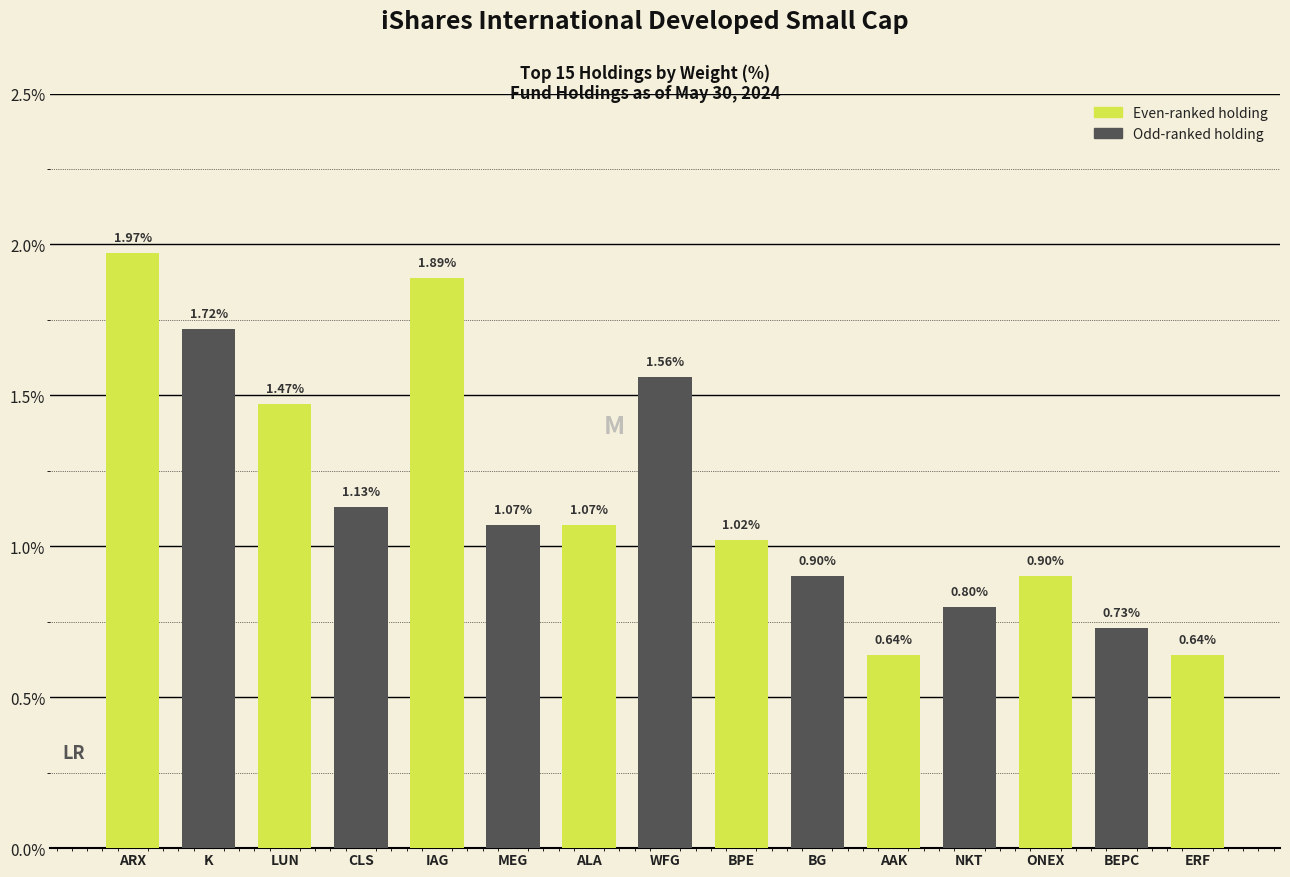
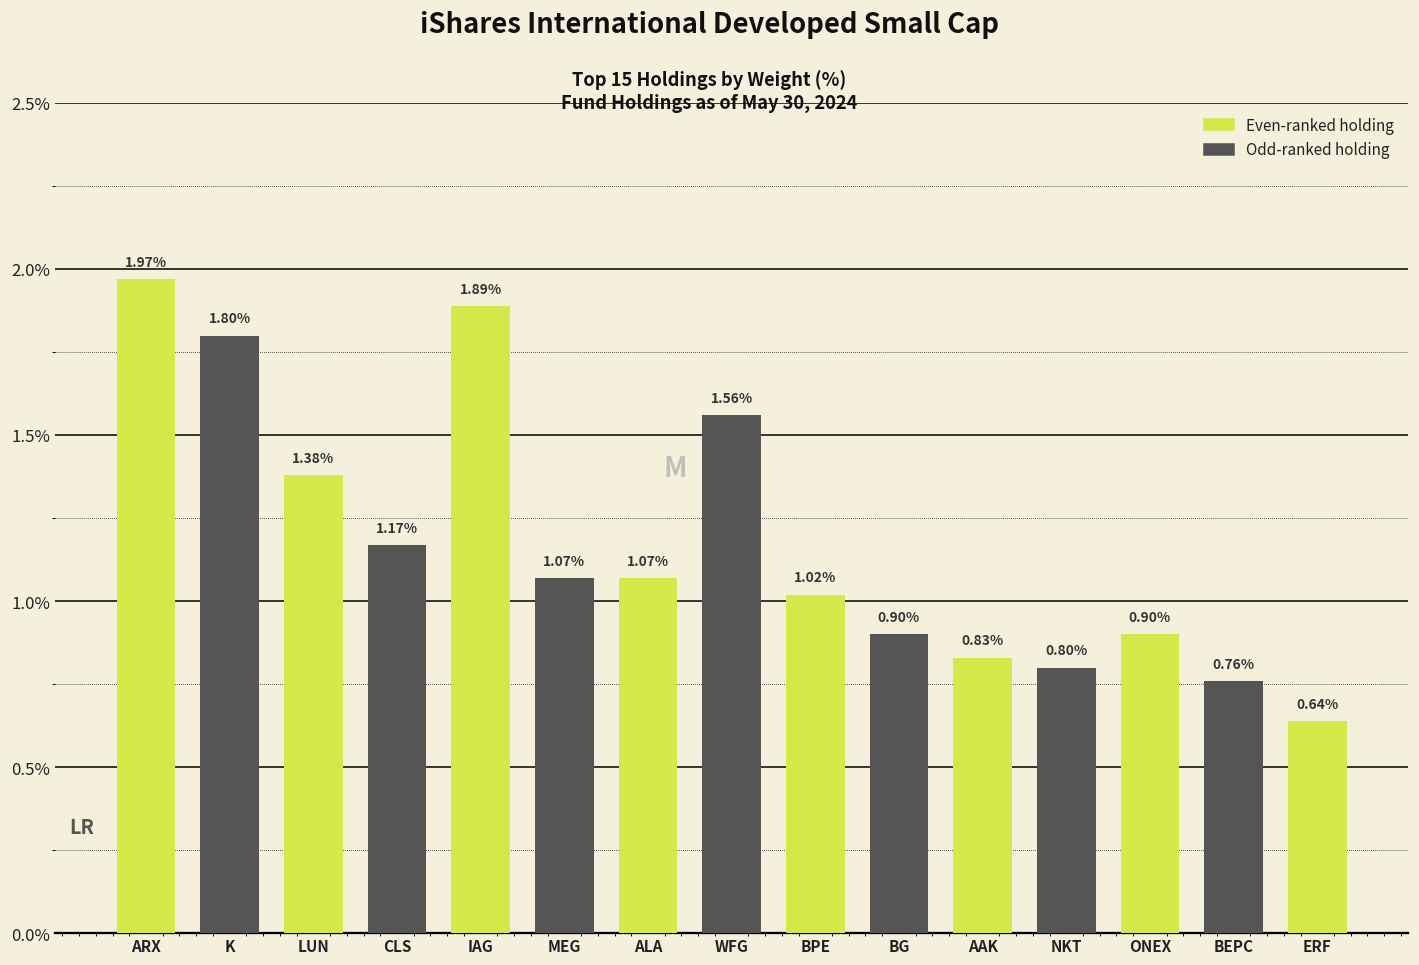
  {
    "ARX": "1.97%",
-   "K": "1.72%",
-   "LUN": "1.47%",
-   "CLS": "1.13%",
+   "K": "1.80%",
+   "LUN": "1.38%",
+   "CLS": "1.17%",
    "IAG": "1.89%",
    "MEG": "1.07%",
    "ALA": "1.07%",
    "WFG": "1.56%",
    "BPE": "1.02%",
    "BG": "0.90%",
-   "AAK": "0.64%",
+   "AAK": "0.83%",
    "NKT": "0.80%",
    "ONEX": "0.90%",
-   "BEPC": "0.73%",
+   "BEPC": "0.76%",
    "ERF": "0.64%"
  }
